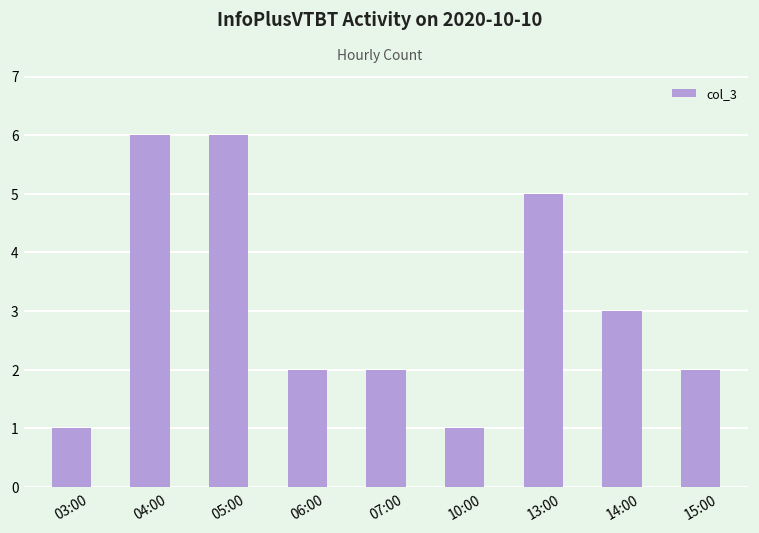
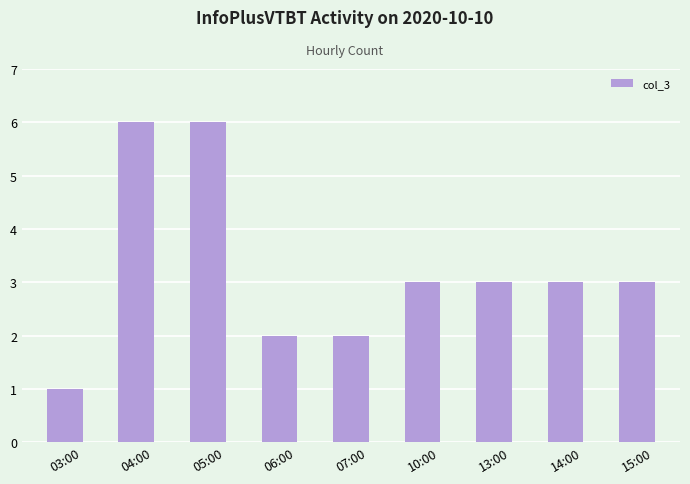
  {
    "03:00": 1,
    "04:00": 6,
    "05:00": 6,
    "06:00": 2,
    "07:00": 2,
-   "10:00": 1,
-   "13:00": 5,
+   "10:00": 3,
+   "13:00": 3,
    "14:00": 3,
-   "15:00": 2
+   "15:00": 3
  }
